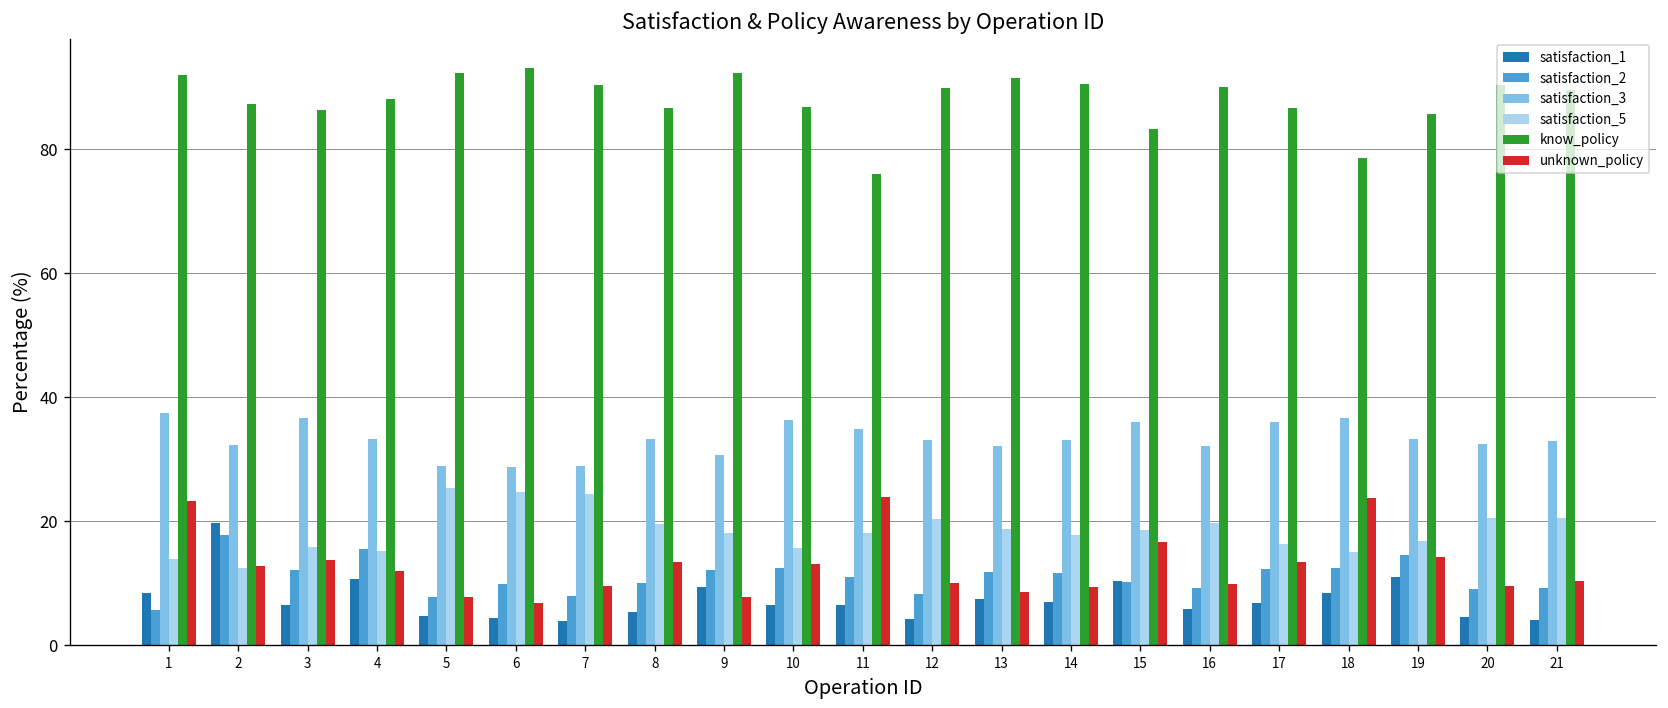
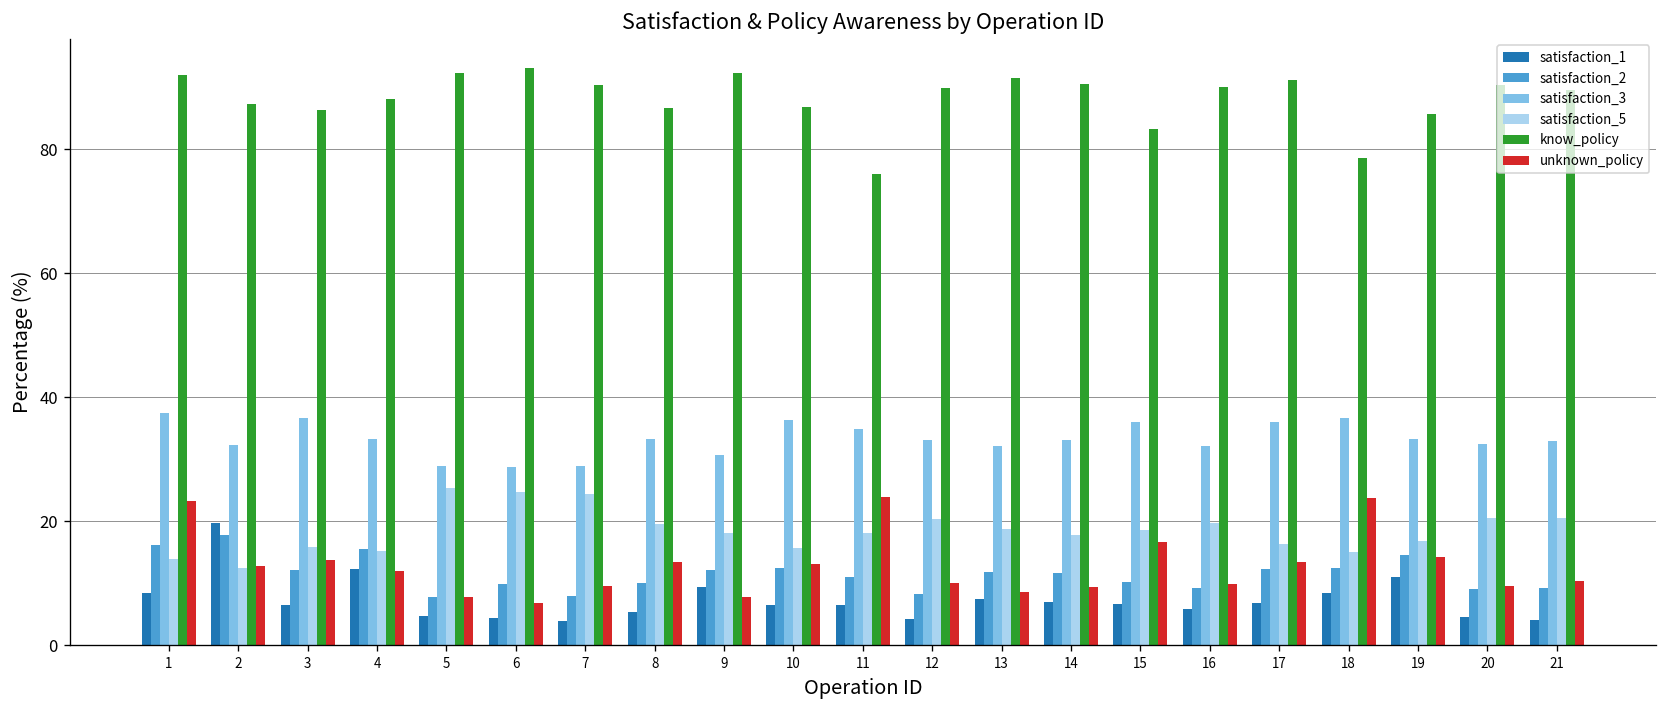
  {
    "satisfaction_1": {
      "1": 9,
      "2": 20,
      "3": 6,
-     "4": 11,
+     "4": 12,
      "5": 5,
      "6": 4,
      "7": 4,
      "8": 5,
      "9": 9,
      "10": 7,
      "11": 6,
      "12": 4,
      "13": 7,
      "14": 7,
-     "15": 10,
+     "15": 7,
      "16": 6,
      "17": 7,
      "18": 9,
      "19": 11,
      "20": 5,
      "21": 4
    },
    "satisfaction_2": {
-     "1": 6,
+     "1": 16,
      "2": 18,
      "3": 12,
      "4": 16,
      "5": 8,
      "6": 10,
      "7": 8,
      "8": 10,
      "9": 12,
      "10": 12,
      "11": 11,
      "12": 8,
      "13": 12,
      "14": 12,
      "15": 10,
      "16": 9,
      "17": 12,
      "18": 12,
      "19": 15,
      "20": 9,
      "21": 9
    },
    "know_policy": {
      "1": 92,
      "2": 87,
      "3": 86,
      "4": 88,
      "5": 92,
      "6": 93,
      "7": 90,
      "8": 87,
      "9": 92,
      "10": 87,
      "11": 76,
      "12": 90,
      "13": 91,
      "14": 91,
      "15": 83,
      "16": 90,
-     "17": 87,
+     "17": 91,
      "18": 79,
      "19": 86
    },
    "unknown_policy": {
      "1": 23,
      "2": 13,
      "3": 14,
      "4": 12,
      "5": 8,
      "6": 7,
      "7": 10,
      "8": 13,
      "9": 8,
      "10": 13,
      "11": 24,
      "12": 10,
      "13": 9,
      "14": 9,
      "15": 17,
      "16": 10,
      "17": 13,
      "18": 24,
      "19": 14,
      "20": 10,
      "21": 10
    }
  }
